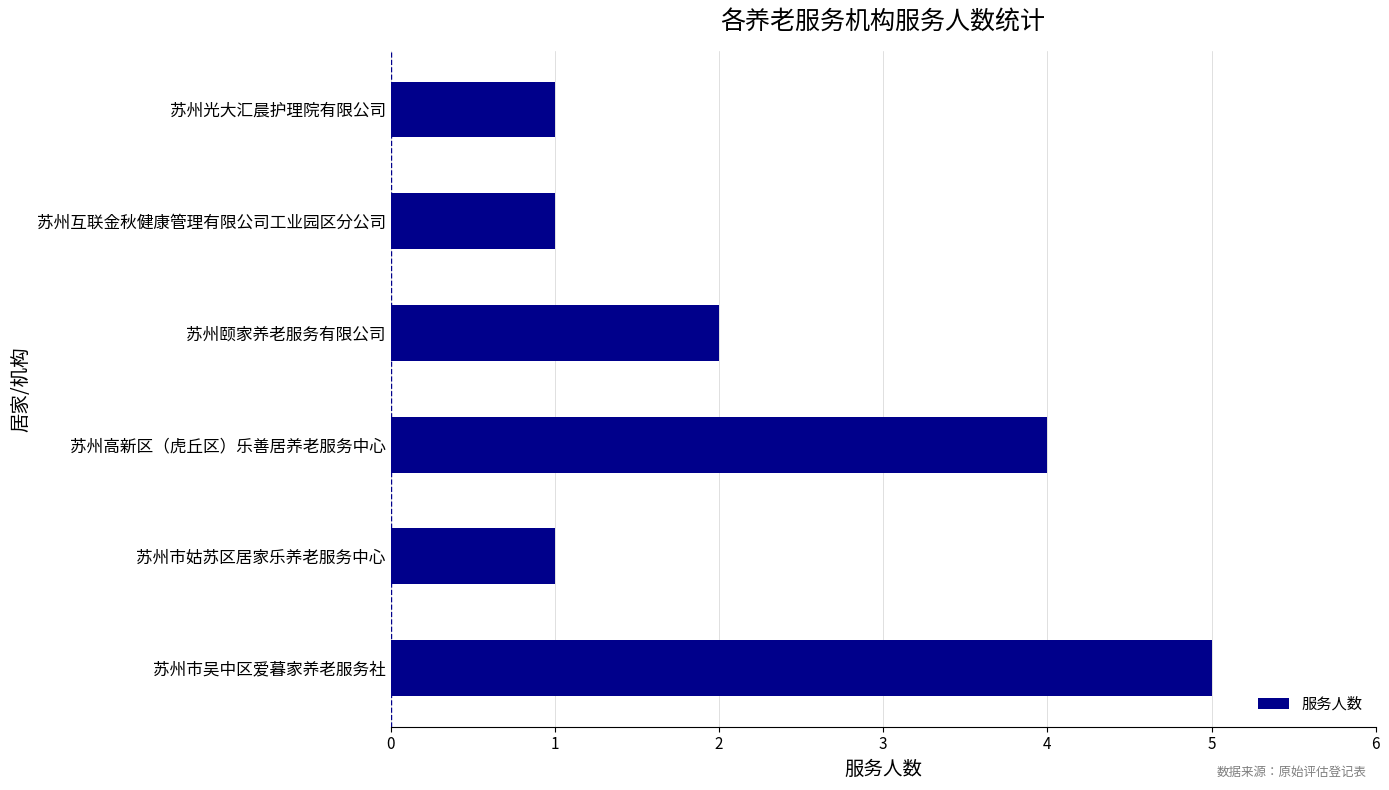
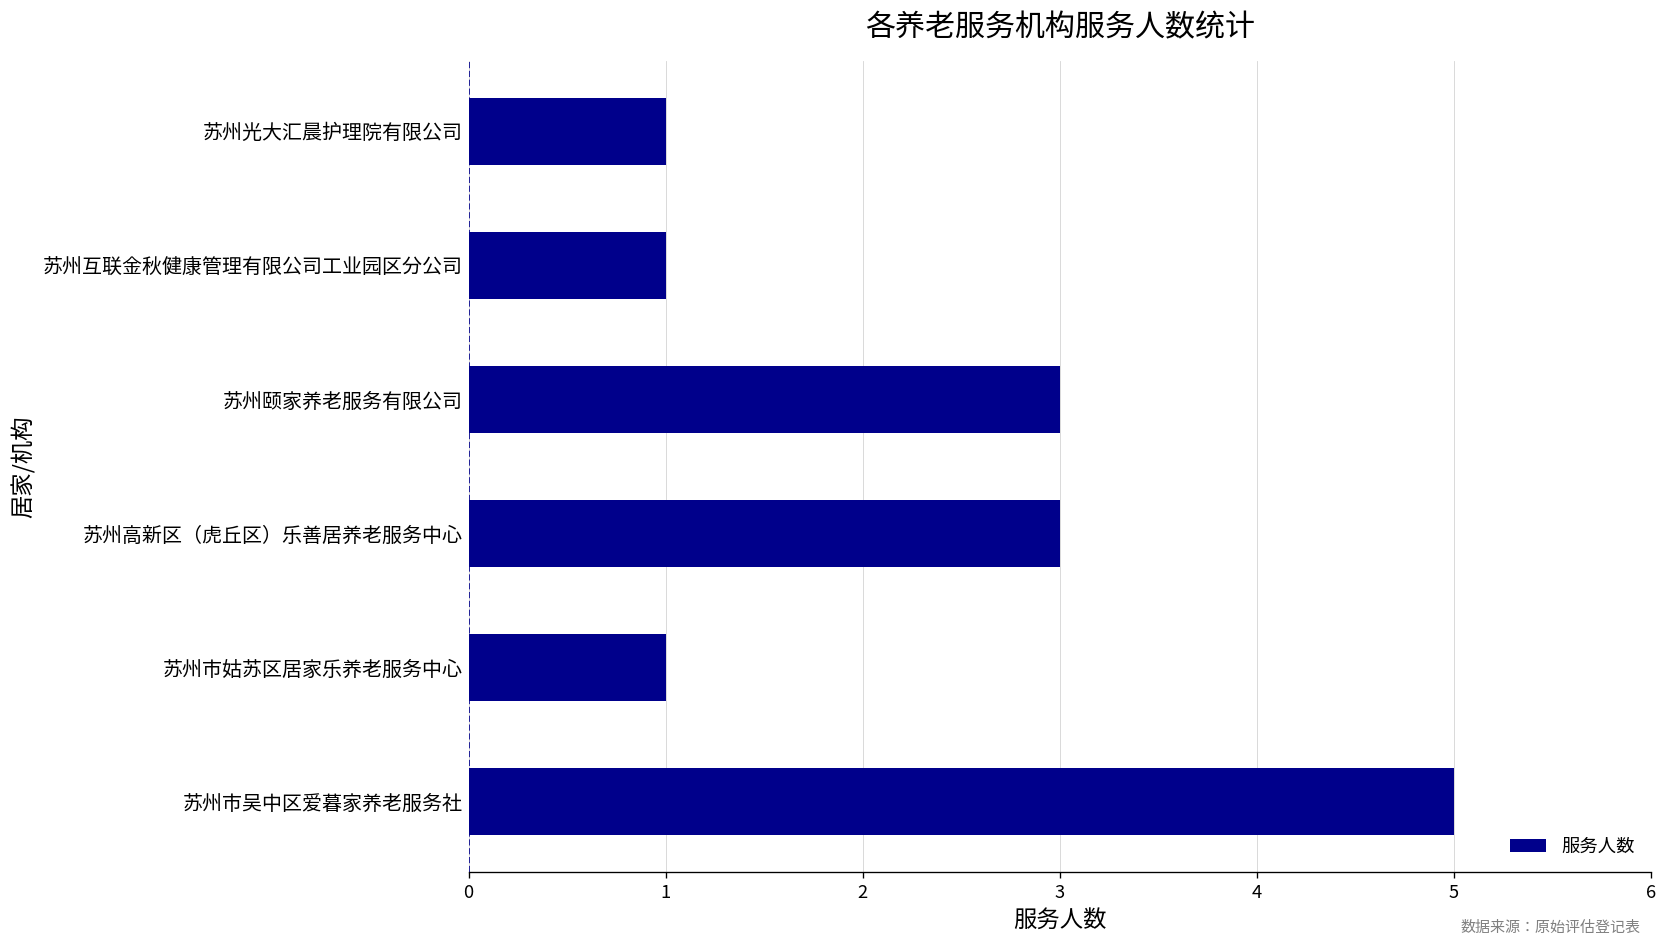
  {
    "苏州光大汇晨护理院有限公司": 1,
    "苏州互联金秋健康管理有限公司工业园区分公司": 1,
-   "苏州颐家养老服务有限公司": 2,
-   "苏州高新区（虎丘区）乐善居养老服务中心": 4,
+   "苏州颐家养老服务有限公司": 3,
+   "苏州高新区（虎丘区）乐善居养老服务中心": 3,
    "苏州市姑苏区居家乐养老服务中心": 1,
    "苏州市吴中区爱暮家养老服务社": 5
  }
